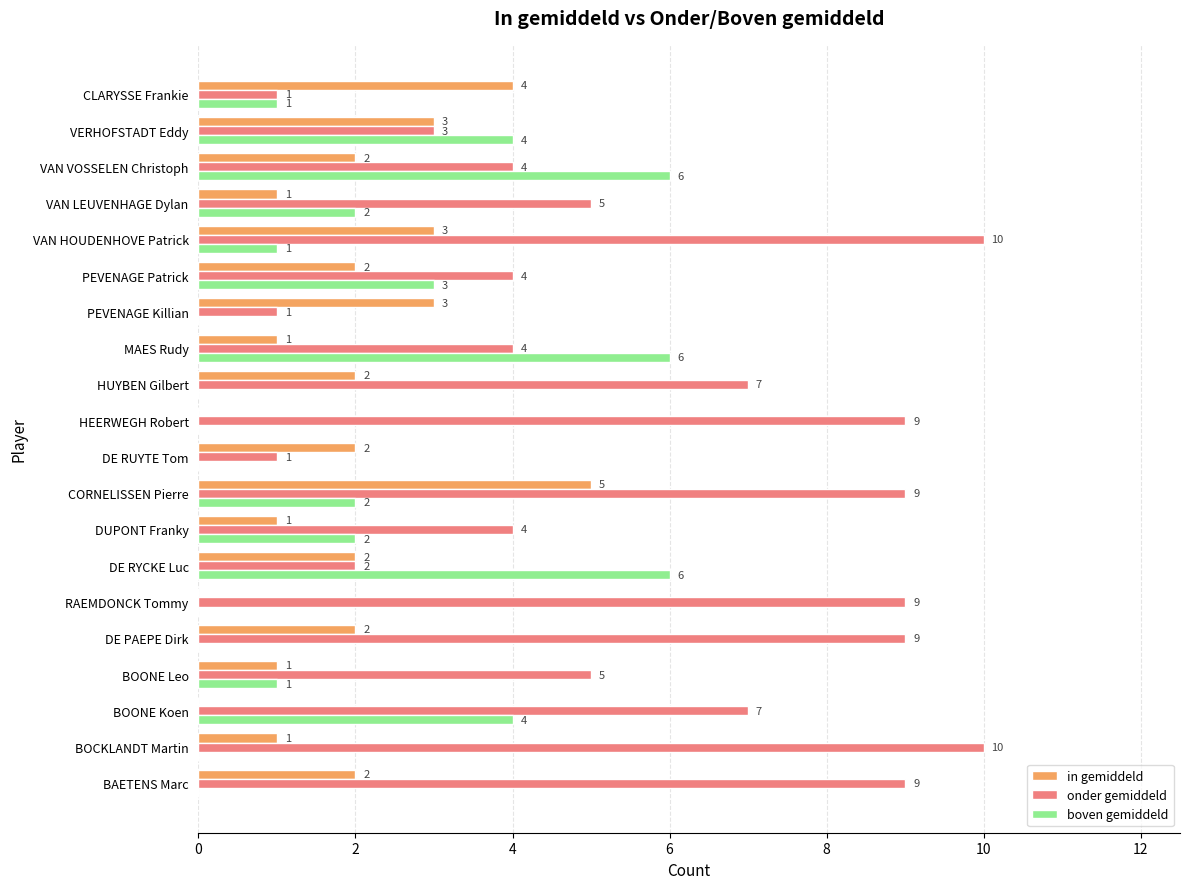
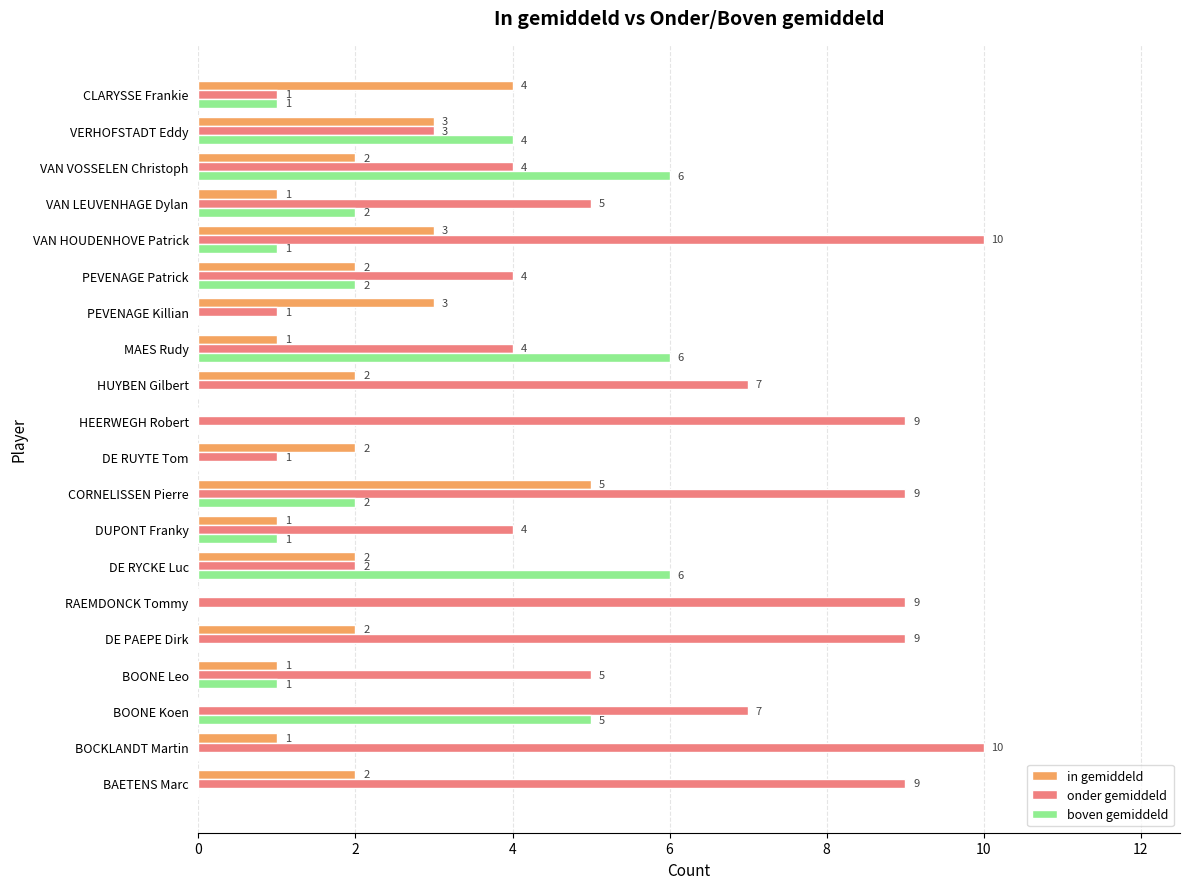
  {
    "boven gemiddeld": {
      "CLARYSSE Frankie": 1,
      "VERHOFSTADT Eddy": 4,
      "VAN VOSSELEN Christoph": 6,
      "VAN LEUVENHAGE Dylan": 2,
      "VAN HOUDENHOVE Patrick": 1,
-     "PEVENAGE Patrick": 3,
+     "PEVENAGE Patrick": 2,
      "MAES Rudy": 6,
      "CORNELISSEN Pierre": 2,
-     "DUPONT Franky": 2,
+     "DUPONT Franky": 1,
      "DE RYCKE Luc": 6,
      "BOONE Leo": 1,
-     "BOONE Koen": 4
+     "BOONE Koen": 5
    }
  }
